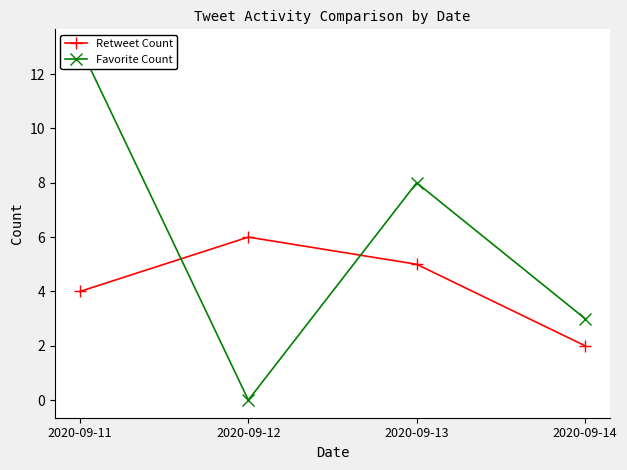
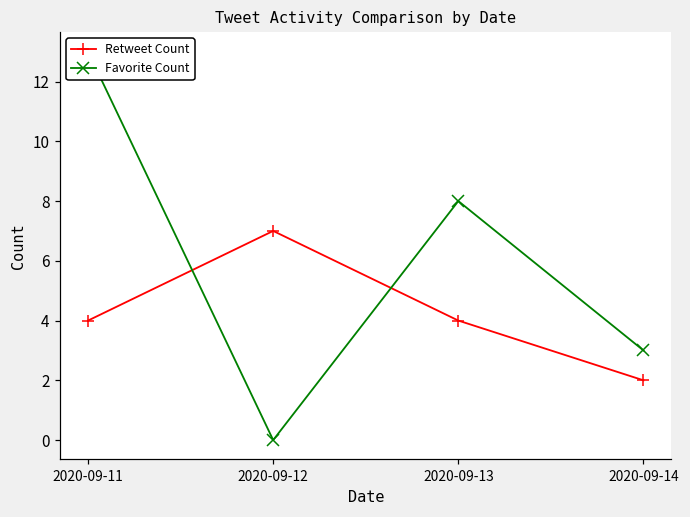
  {
    "Retweet Count": {
      "2020-09-11": 4,
-     "2020-09-12": 6,
-     "2020-09-13": 5,
+     "2020-09-12": 7,
+     "2020-09-13": 4,
      "2020-09-14": 2
    },
    "Favorite Count": {
      "2020-09-12": 0,
      "2020-09-13": 8,
      "2020-09-14": 3
    }
  }
